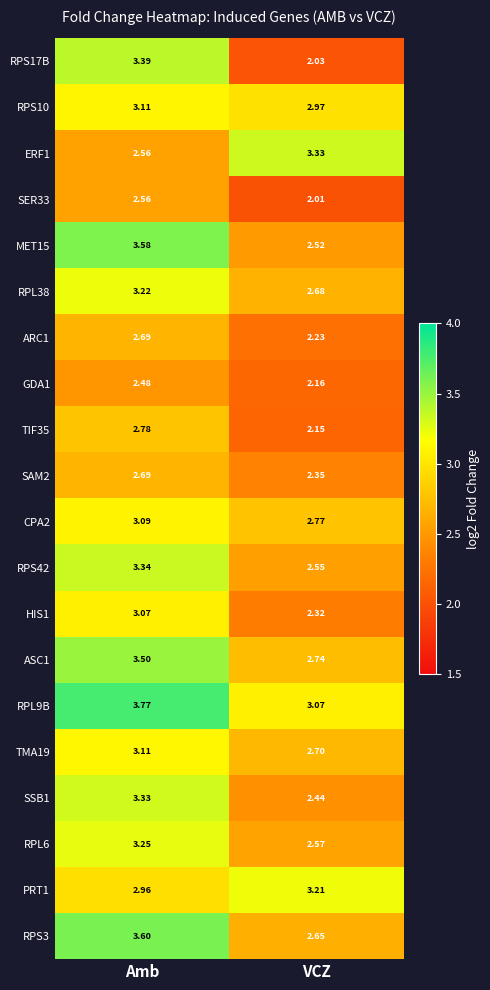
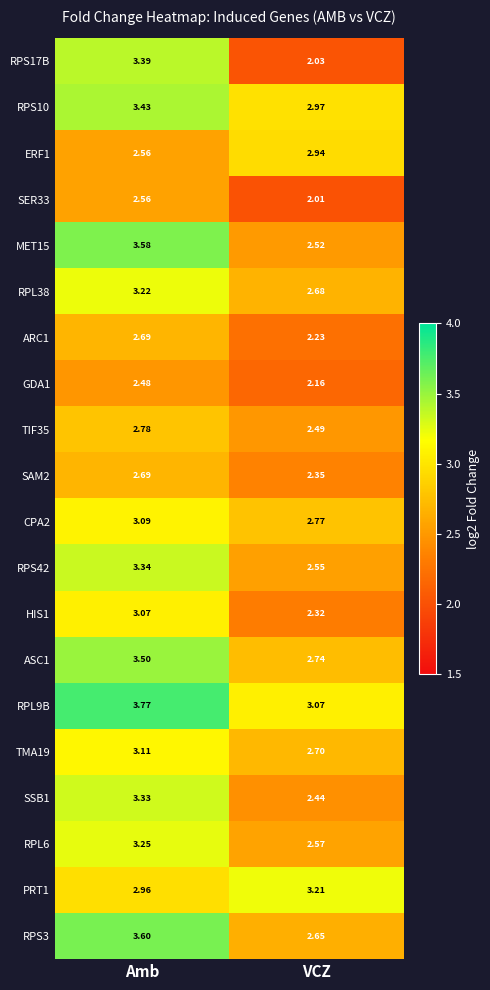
  {
    "RPS17B": {
      "Amb": 3.39,
      "VCZ": 2.03
    },
    "RPS10": {
-     "Amb": 3.11,
+     "Amb": 3.43,
      "VCZ": 2.97
    },
    "ERF1": {
      "Amb": 2.56,
-     "VCZ": 3.33
+     "VCZ": 2.94
    },
    "SER33": {
      "Amb": 2.56,
      "VCZ": 2.01
    },
    "MET15": {
      "Amb": 3.58,
      "VCZ": 2.52
    },
    "RPL38": {
      "Amb": 3.22,
      "VCZ": 2.68
    },
    "ARC1": {
      "Amb": 2.69,
      "VCZ": 2.23
    },
    "GDA1": {
      "Amb": 2.48,
      "VCZ": 2.16
    },
    "TIF35": {
      "Amb": 2.78,
-     "VCZ": 2.15
+     "VCZ": 2.49
    },
    "SAM2": {
      "Amb": 2.69,
      "VCZ": 2.35
    },
    "CPA2": {
      "Amb": 3.09,
      "VCZ": 2.77
    },
    "RPS42": {
      "Amb": 3.34,
      "VCZ": 2.55
    },
    "HIS1": {
      "Amb": 3.07,
      "VCZ": 2.32
    },
    "ASC1": {
      "Amb": 3.50,
      "VCZ": 2.74
    },
    "RPL9B": {
      "Amb": 3.77,
      "VCZ": 3.07
    },
    "TMA19": {
      "Amb": 3.11,
      "VCZ": 2.70
    },
    "SSB1": {
      "Amb": 3.33,
      "VCZ": 2.44
    },
    "RPL6": {
      "Amb": 3.25,
      "VCZ": 2.57
    },
    "PRT1": {
      "Amb": 2.96,
      "VCZ": 3.21
    },
    "RPS3": {
      "Amb": 3.60,
      "VCZ": 2.65
    }
  }
